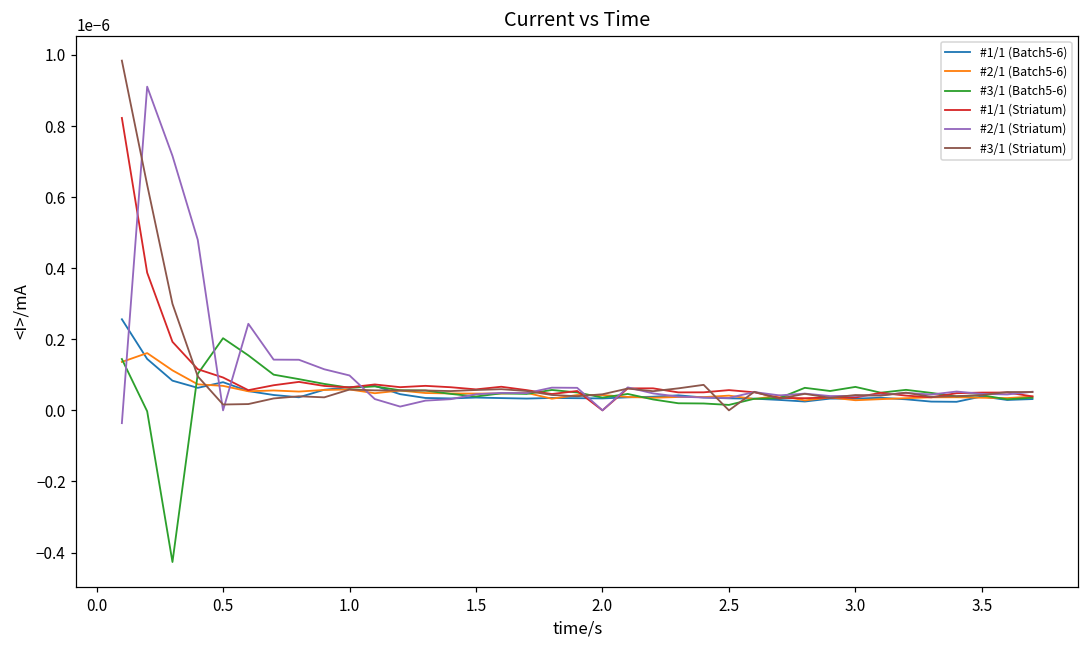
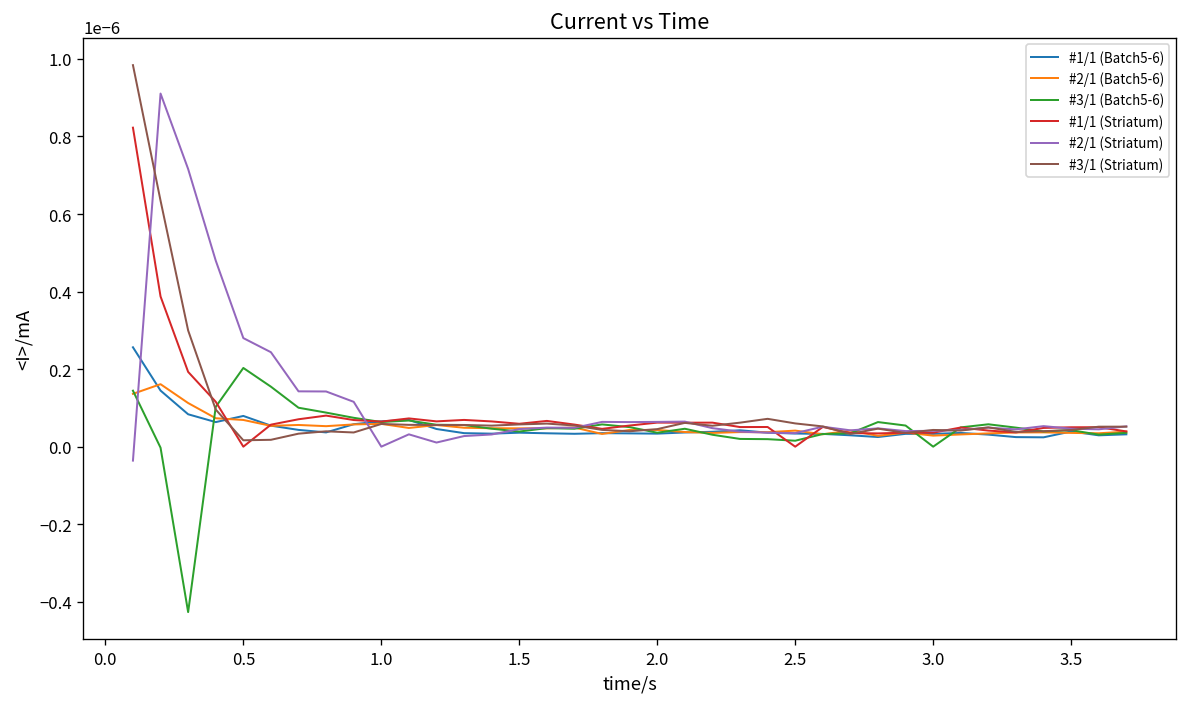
  {
    "#1/1 (Batch5-6)": {
      "0.5": 0.00000008
    },
    "#2/1 (Batch5-6)": {
      "0.5": 0.00000007
    },
    "#3/1 (Batch5-6)": {
      "0.5": 0.0000002,
      "2.5": 0.00000002,
-     "3.0": 0.0000001
+     "3.0": 0.0000000
    },
    "#1/1 (Striatum)": {
-     "0.5": 0.0000001,
-     "2.0": 0.0000000,
-     "2.5": 0.0000001
+     "0.5": 0.0000000,
+     "2.0": 0.0000001,
+     "2.5": 0.0000000
    },
    "#2/1 (Striatum)": {
-     "0.5": 0.0000000,
-     "1.0": 0.0000001,
-     "2.0": 0.0000000
+     "0.5": 0.0000003,
+     "1.0": 0.0000000,
+     "2.0": 0.0000001
    },
    "#3/1 (Striatum)": {
      "0.5": 0.00000002,
-     "2.5": 0.0000000
+     "2.5": 0.0000001
    }
  }
